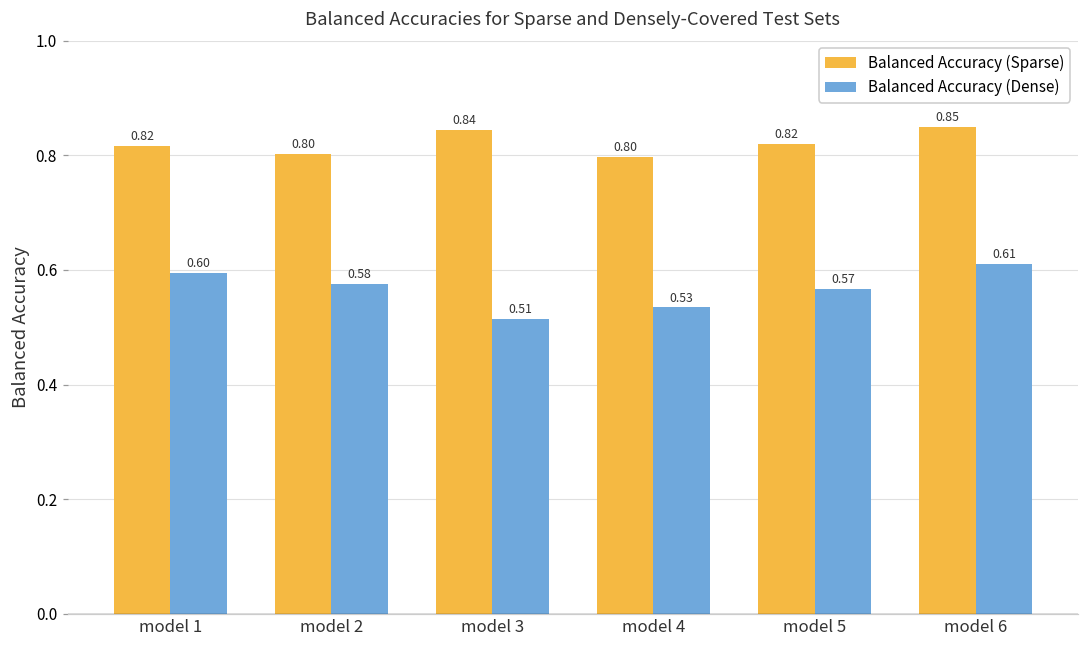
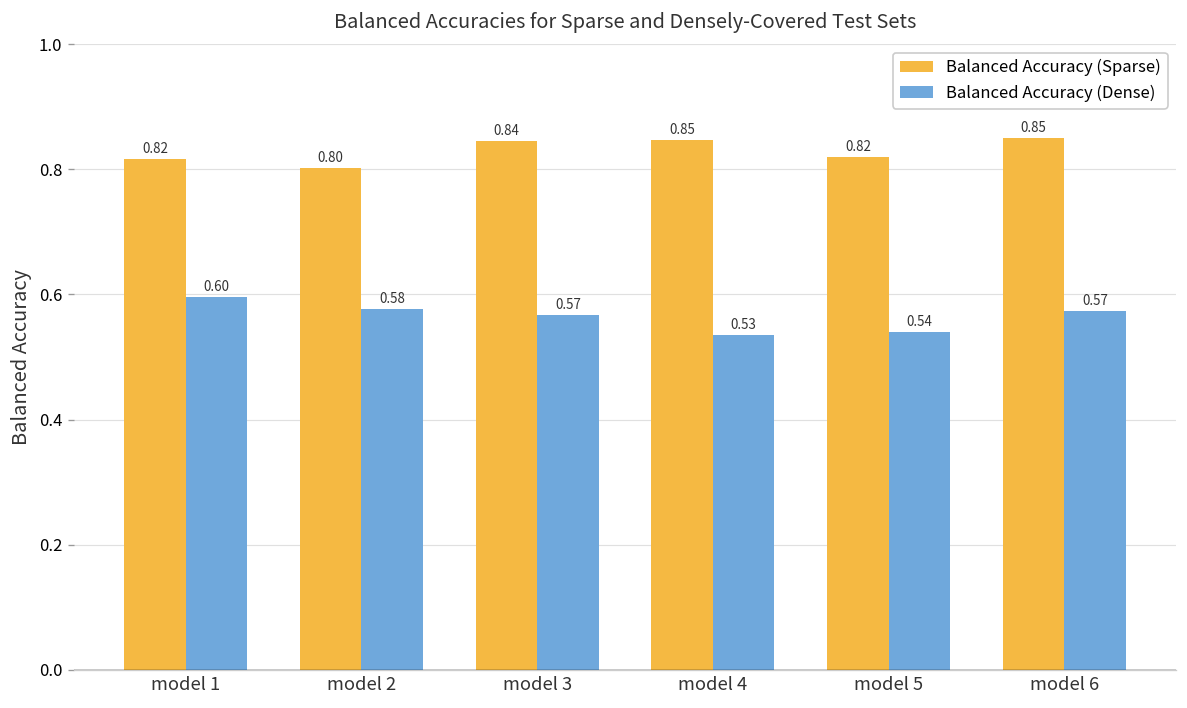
  {
    "Balanced Accuracy (Sparse)": {
      "model 1": 0.82,
      "model 2": 0.80,
      "model 3": 0.84,
-     "model 4": 0.80,
+     "model 4": 0.85,
      "model 5": 0.82,
      "model 6": 0.85
    },
    "Balanced Accuracy (Dense)": {
      "model 1": 0.60,
      "model 2": 0.58,
-     "model 3": 0.51,
+     "model 3": 0.57,
      "model 4": 0.53,
-     "model 5": 0.57,
-     "model 6": 0.61
+     "model 5": 0.54,
+     "model 6": 0.57
    }
  }
